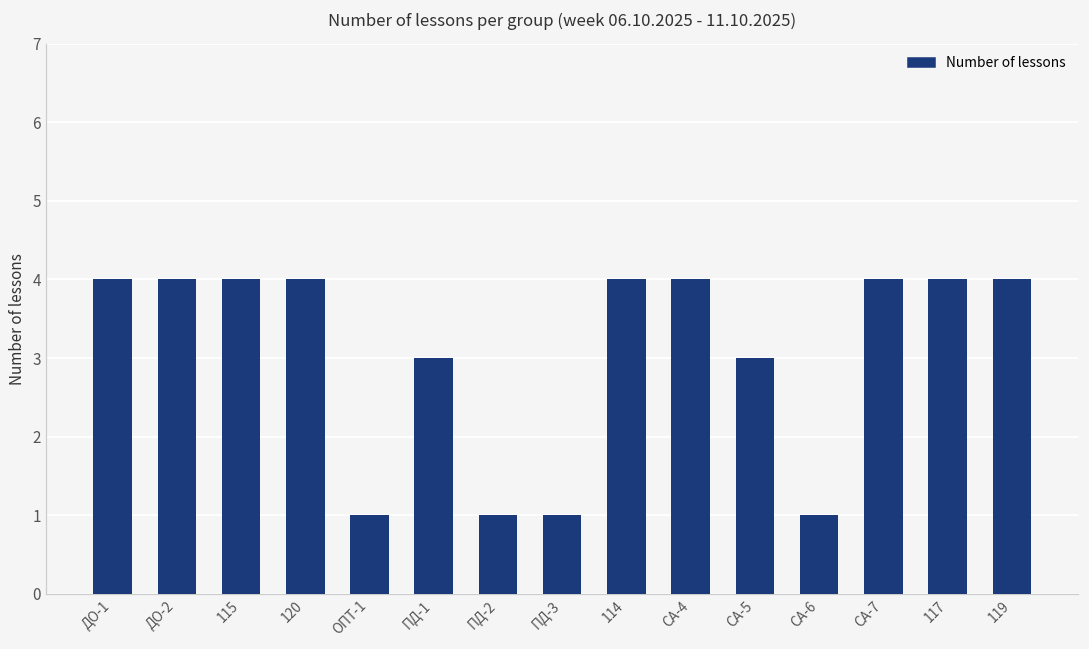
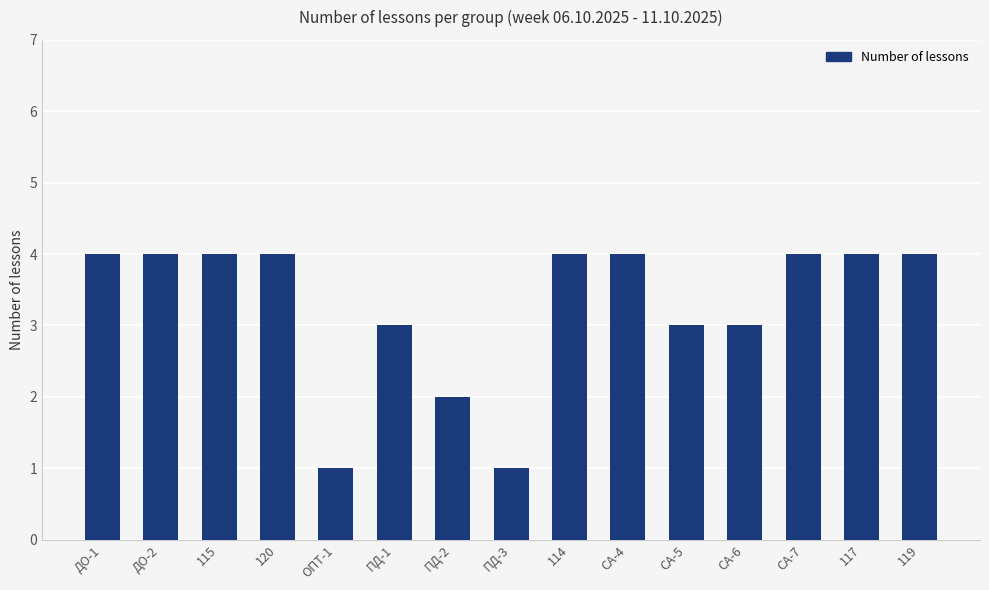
  {
    "ДО-1": 4,
    "ДО-2": 4,
    "115": 4,
    "120": 4,
    "ОПТ-1": 1,
    "ПД-1": 3,
-   "ПД-2": 1,
+   "ПД-2": 2,
    "ПД-3": 1,
    "114": 4,
    "СА-4": 4,
    "СА-5": 3,
-   "СА-6": 1,
+   "СА-6": 3,
    "СА-7": 4,
    "117": 4,
    "119": 4
  }
